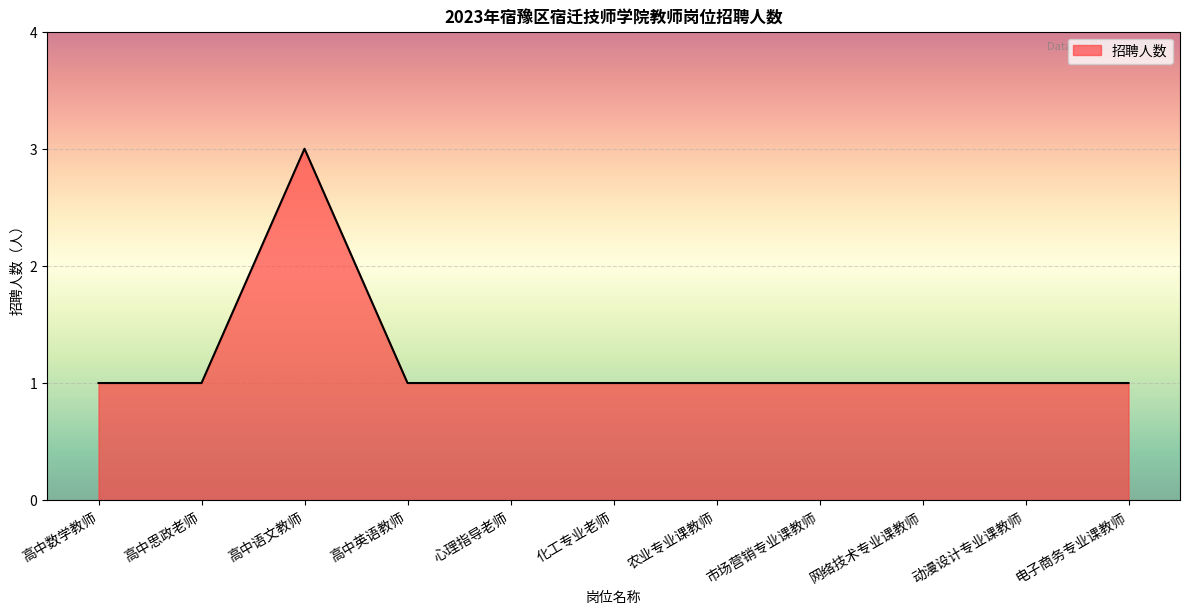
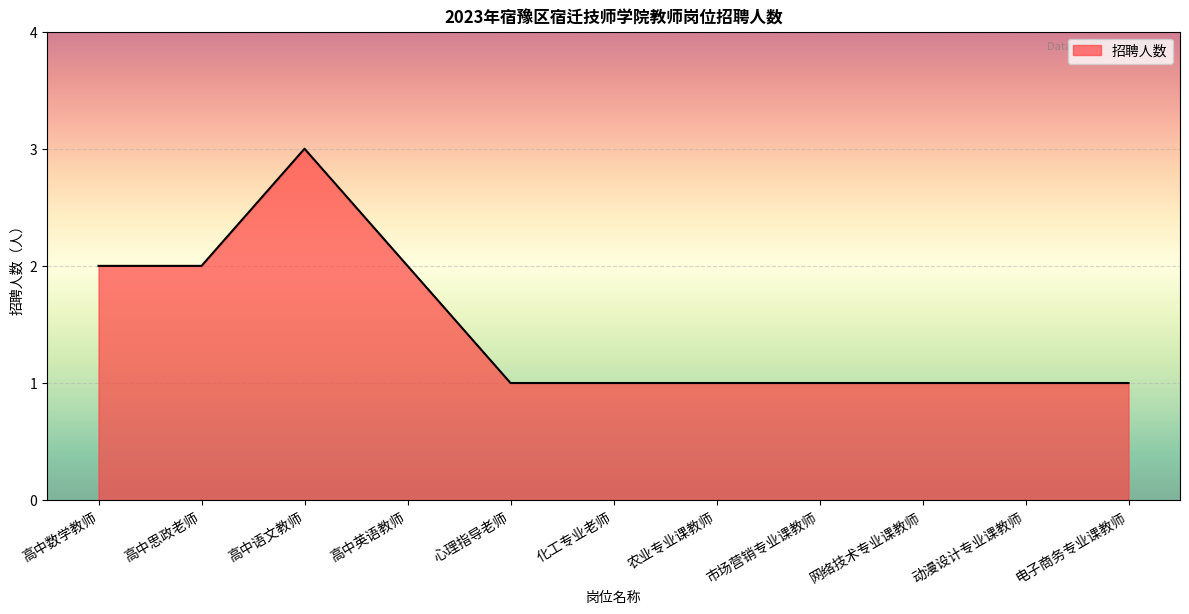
  {
-   "高中数学教师": 1,
-   "高中思政老师": 1,
+   "高中数学教师": 2,
+   "高中思政老师": 2,
    "高中语文教师": 3,
-   "高中英语教师": 1,
+   "高中英语教师": 2,
    "心理指导老师": 1,
    "化工专业老师": 1,
    "农业专业课教师": 1,
    "市场营销专业课教师": 1,
    "网络技术专业课教师": 1,
    "动漫设计专业课教师": 1,
    "电子商务专业课教师": 1
  }
